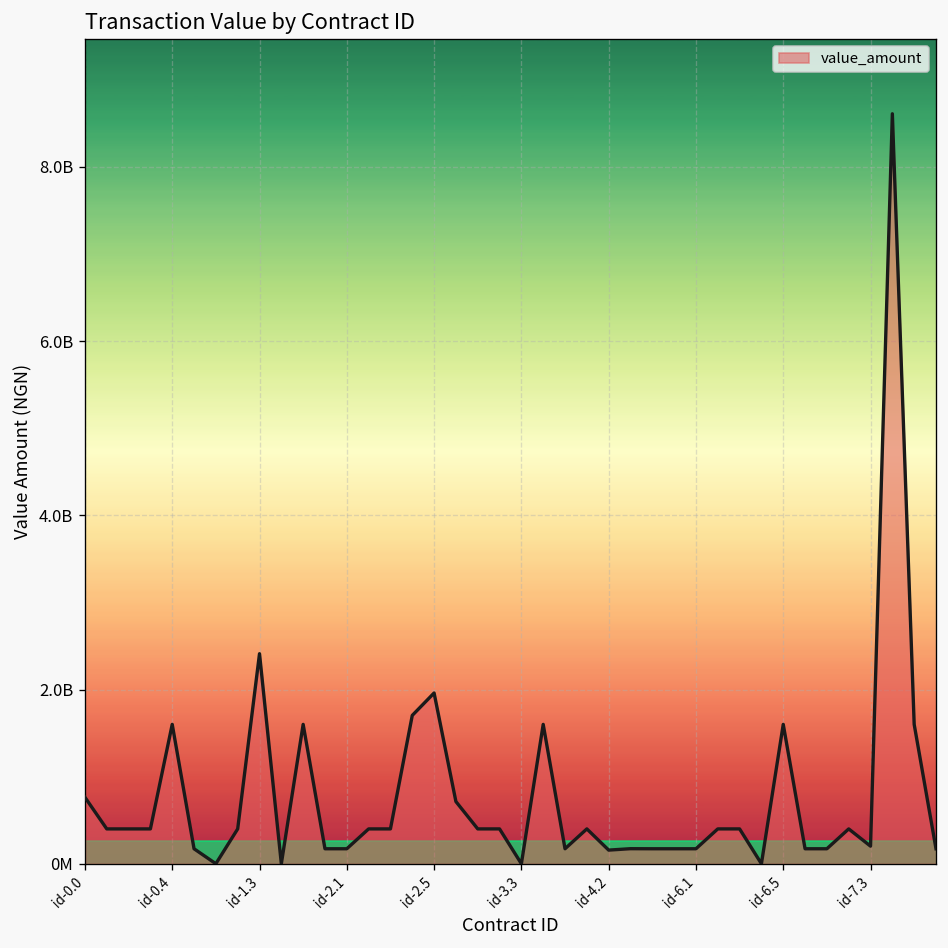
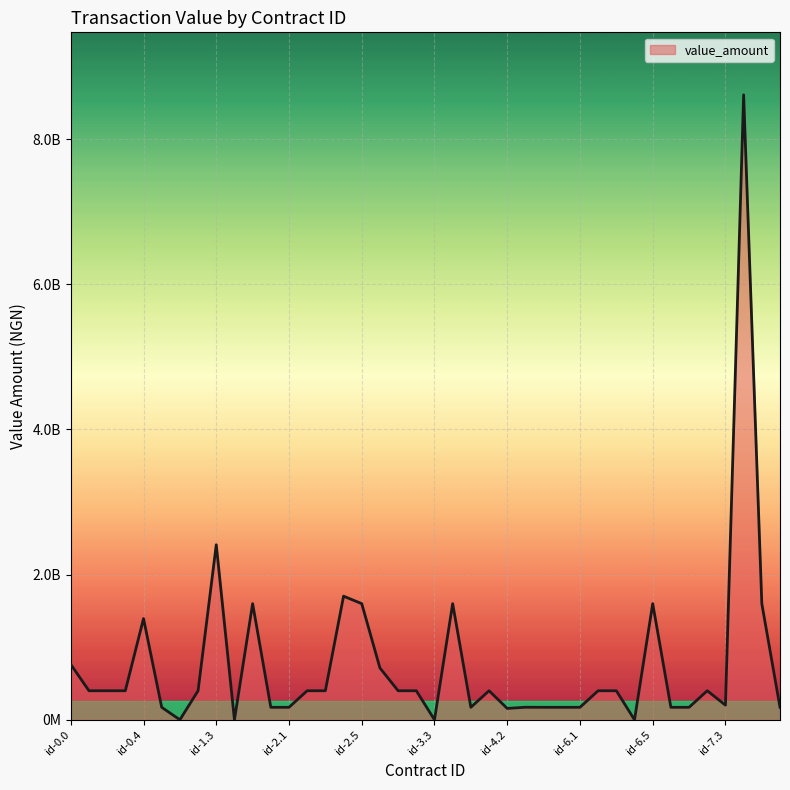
  {
    "id-0.0": 800000000,
-   "id-0.4": 1600000000,
+   "id-0.4": 1400000000,
    "id-1.3": 2400000000,
-   "id-2.5": 2000000000,
+   "id-2.5": 1600000000,
    "id-6.5": 1600000000
  }
